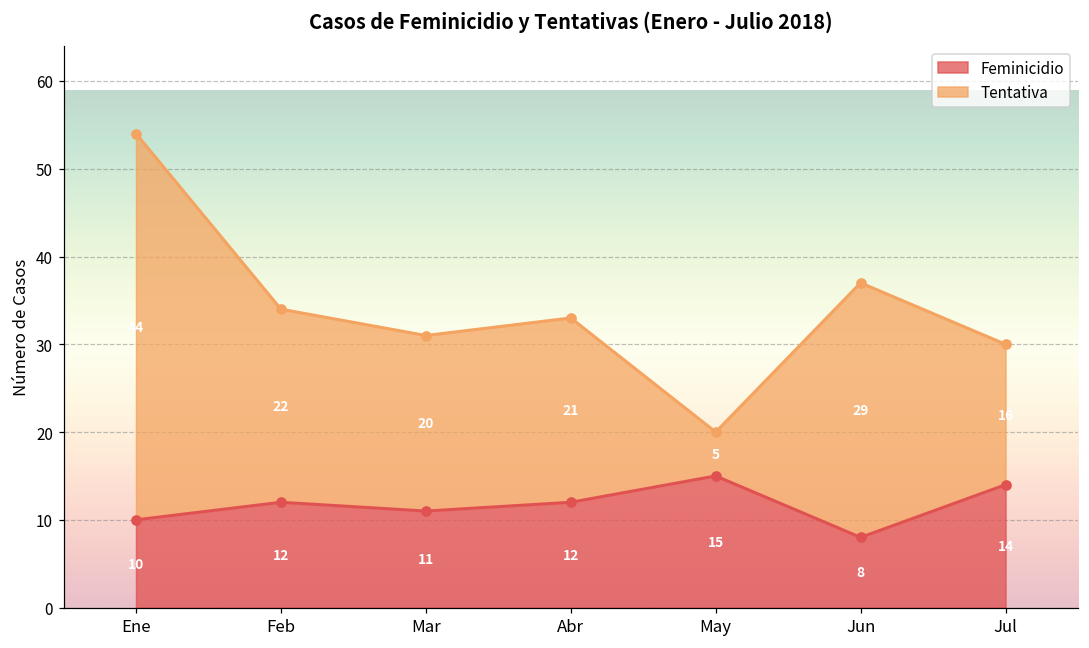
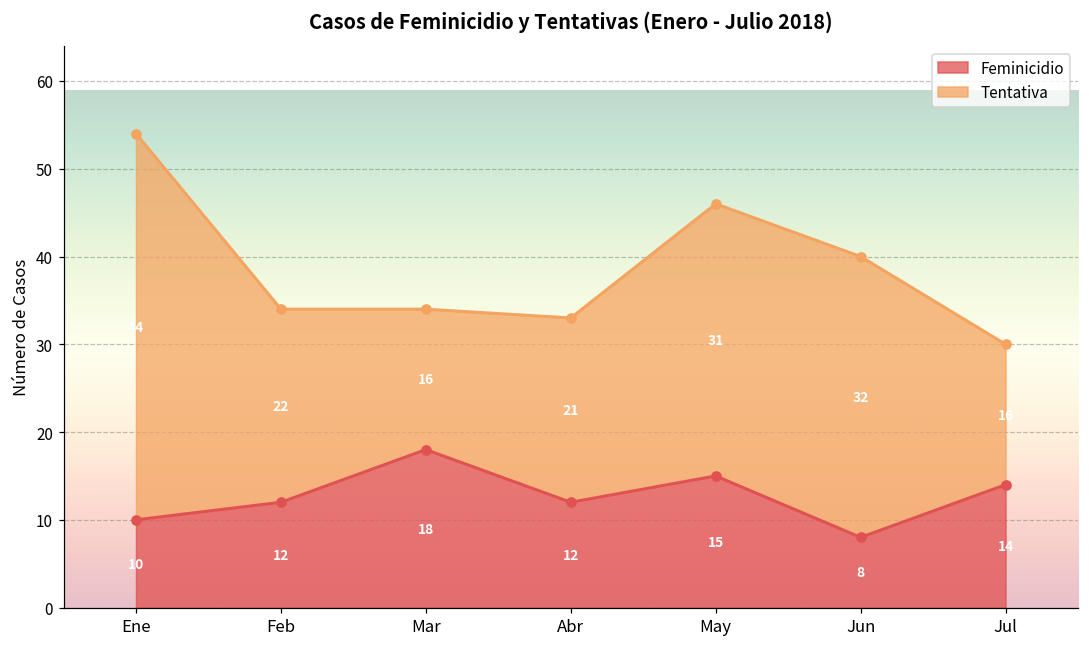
  {
    "Feminicidio": {
-     "Mar": 11
+     "Mar": 18
    },
    "Tentativa": {
-     "Mar": 20,
-     "May": 5,
-     "Jun": 29
+     "Mar": 16,
+     "May": 31,
+     "Jun": 32
    }
  }
